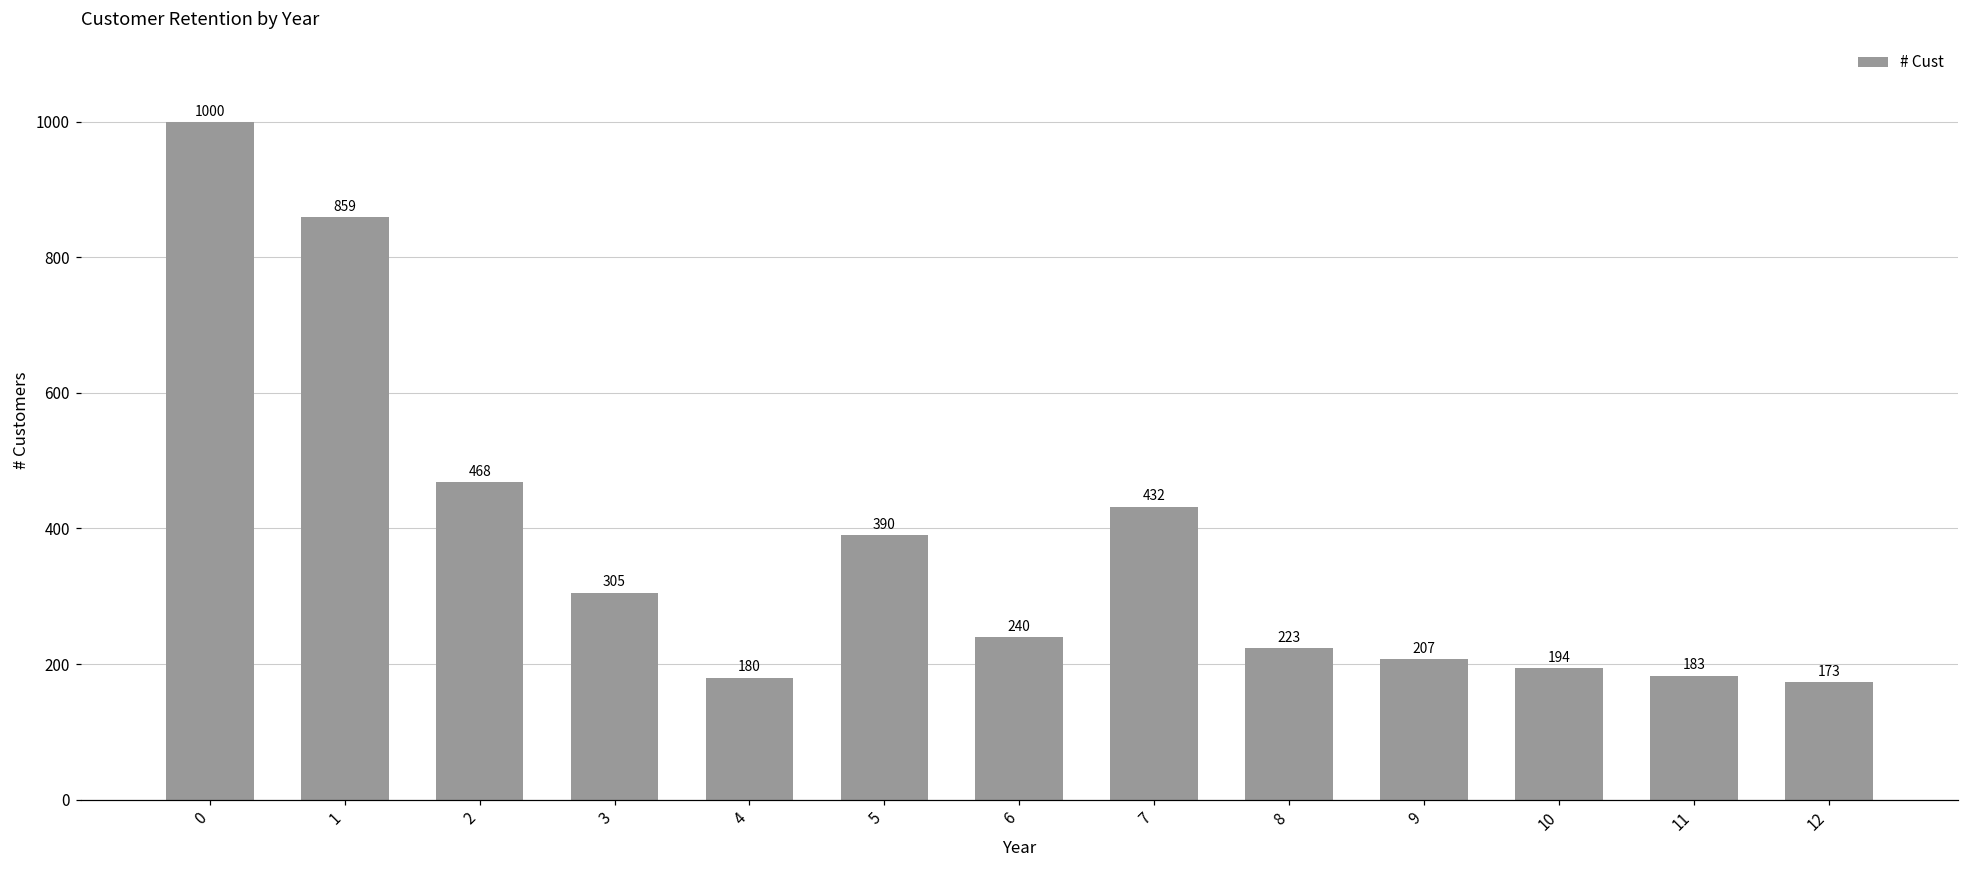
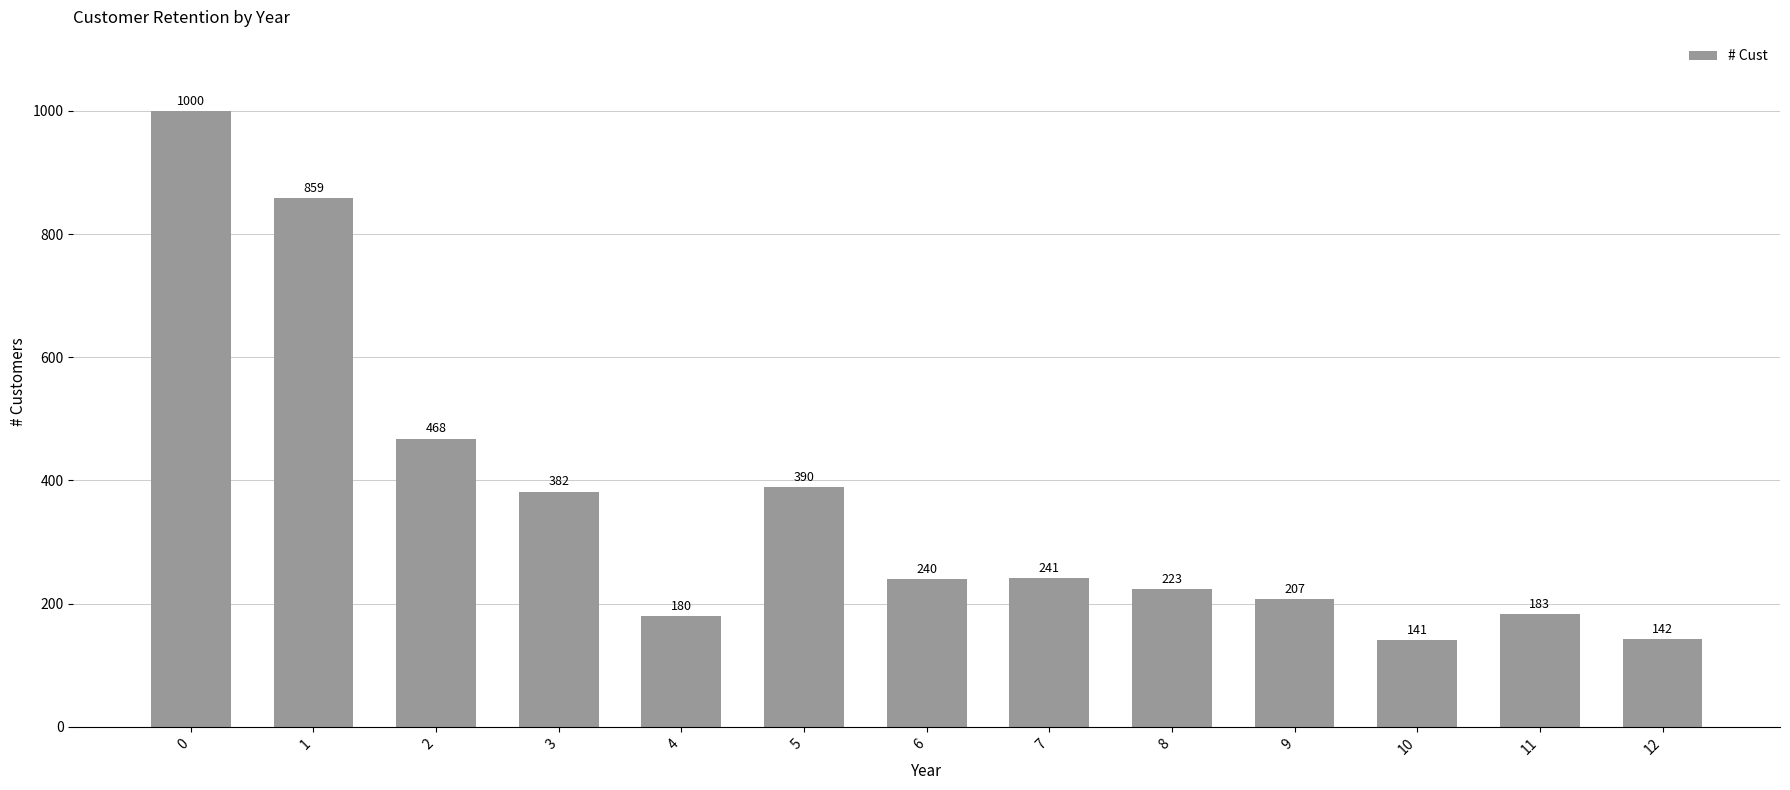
  {
    "0": 1000,
    "1": 859,
    "2": 468,
-   "3": 305,
+   "3": 382,
    "4": 180,
    "5": 390,
    "6": 240,
-   "7": 432,
+   "7": 241,
    "8": 223,
    "9": 207,
-   "10": 194,
+   "10": 141,
    "11": 183,
-   "12": 173
+   "12": 142
  }
